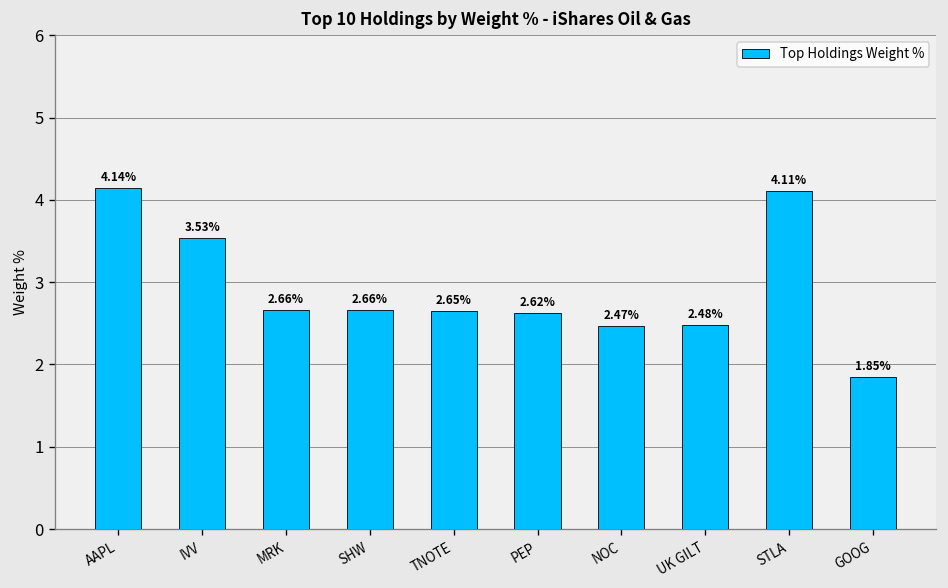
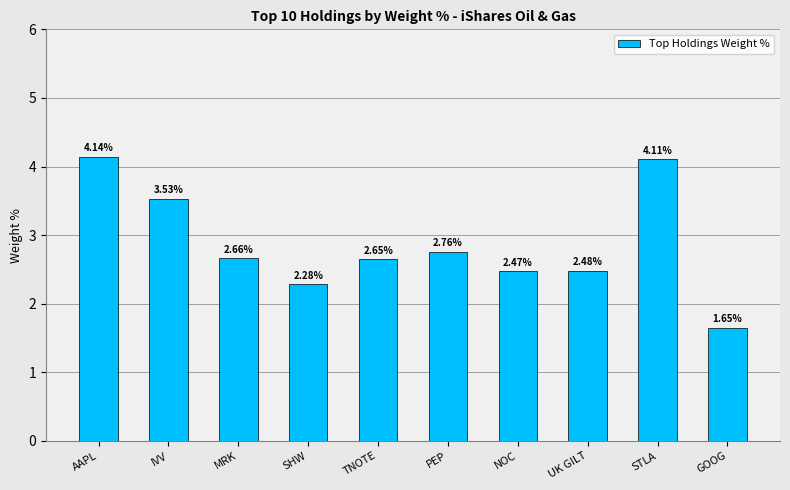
  {
    "AAPL": "4.14%",
    "IVV": "3.53%",
    "MRK": "2.66%",
-   "SHW": "2.66%",
+   "SHW": "2.28%",
    "TNOTE": "2.65%",
-   "PEP": "2.62%",
+   "PEP": "2.76%",
    "NOC": "2.47%",
    "UK GILT": "2.48%",
    "STLA": "4.11%",
-   "GOOG": "1.85%"
+   "GOOG": "1.65%"
  }
